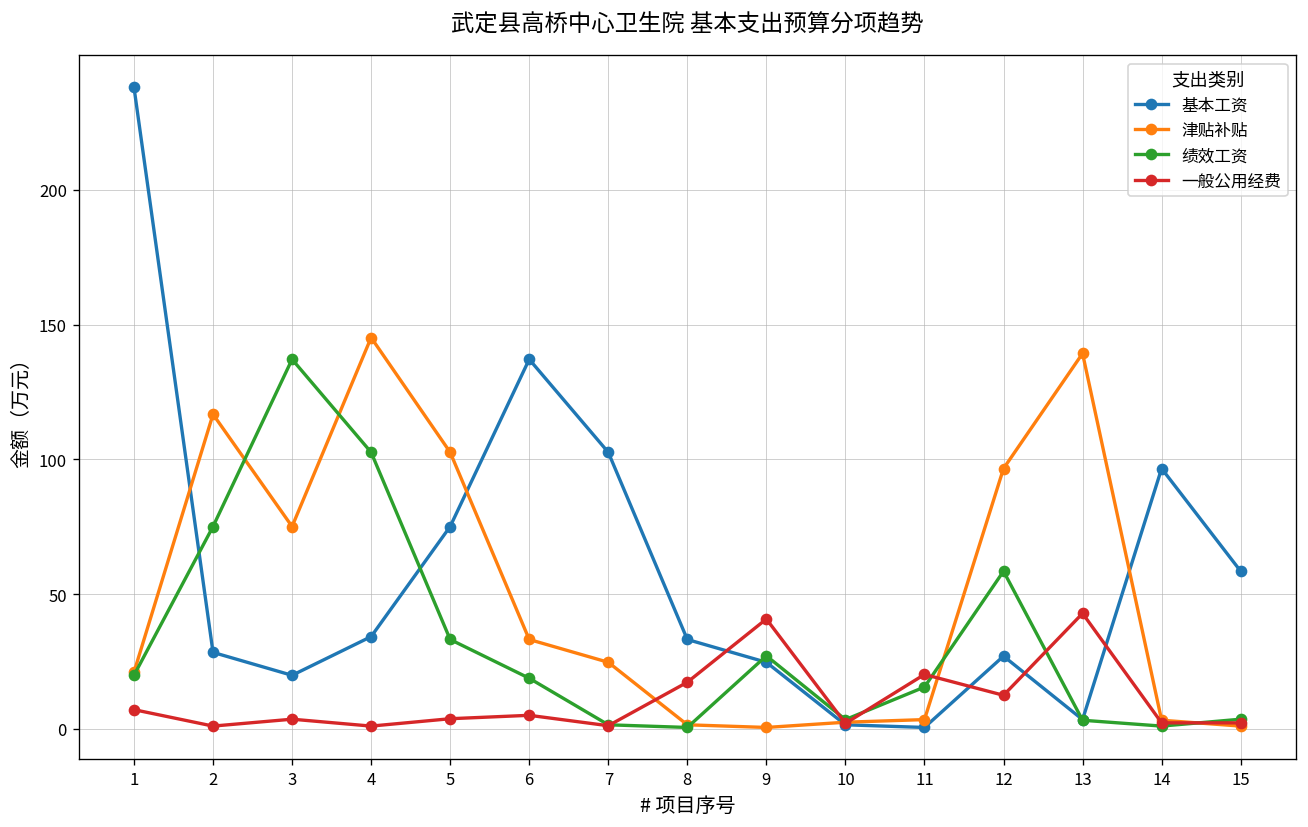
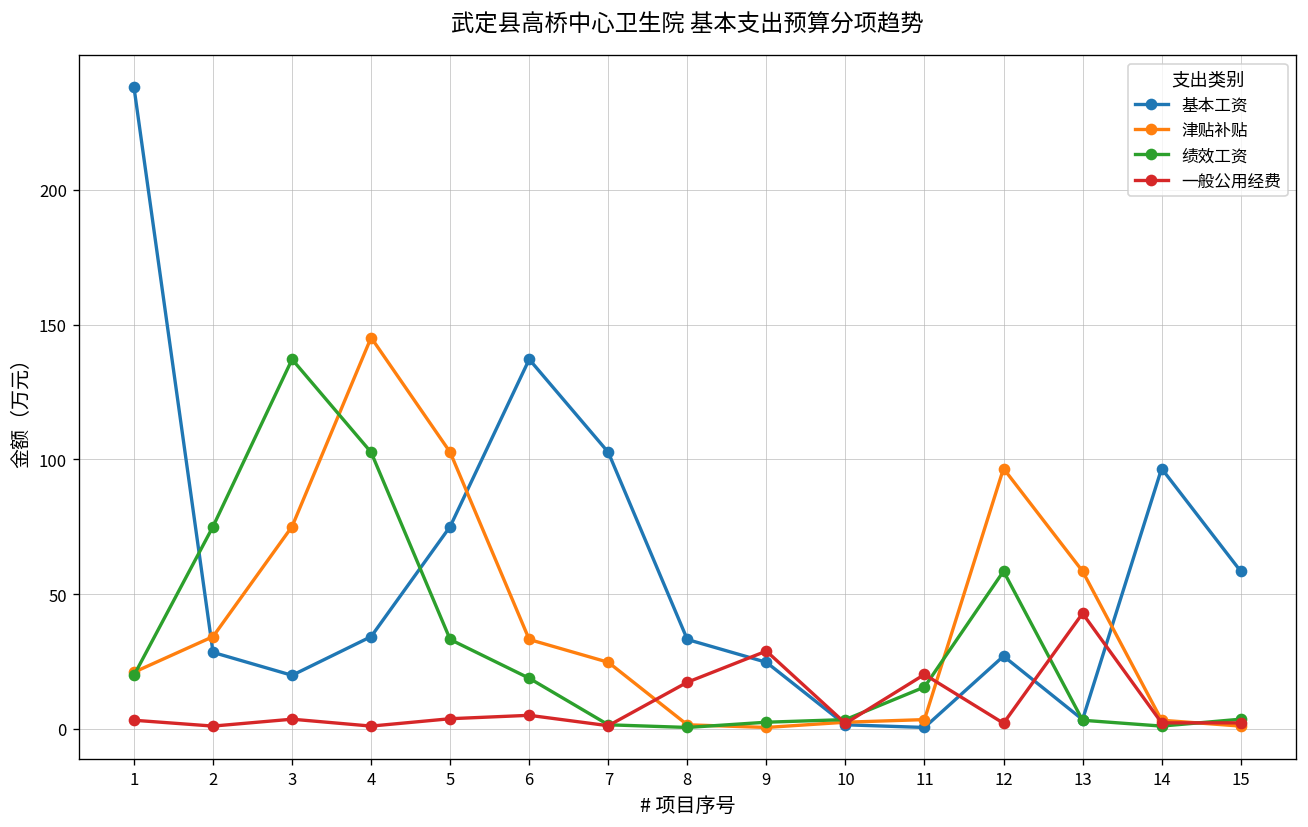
  {
    "基本工资": {
      "1": 238,
      "2": 28,
      "3": 20,
      "4": 34,
      "5": 75,
      "6": 137,
      "7": 103,
      "8": 33,
      "9": 25,
      "11": 0,
      "12": 27,
      "14": 97,
      "15": 58
    },
    "津贴补贴": {
      "1": 21,
-     "2": 117,
+     "2": 34,
      "3": 75,
      "4": 145,
      "5": 103,
      "6": 33,
      "7": 25,
      "9": 0,
      "11": 3,
      "12": 97,
-     "13": 139,
+     "13": 58,
      "15": 1
    },
    "绩效工资": {
      "1": 20,
      "2": 75,
      "3": 137,
      "4": 103,
      "5": 33,
      "6": 19,
-     "9": 27,
+     "9": 2,
      "11": 15,
      "12": 58,
      "14": 1,
      "15": 4
    },
    "一般公用经费": {
-     "1": 7,
+     "1": 3,
      "2": 1,
      "3": 4,
      "4": 1,
      "5": 4,
      "6": 5,
      "8": 17,
-     "9": 41,
+     "9": 29,
      "11": 20,
-     "12": 12,
+     "12": 2,
      "13": 43,
      "15": 2
    }
  }
